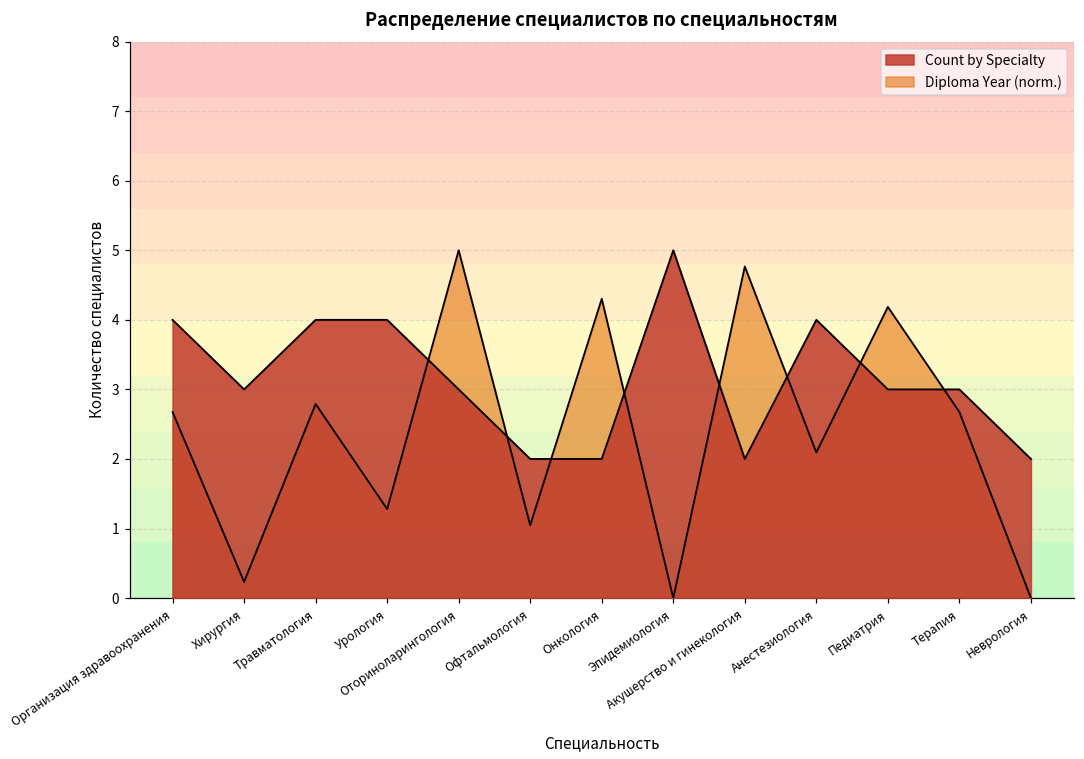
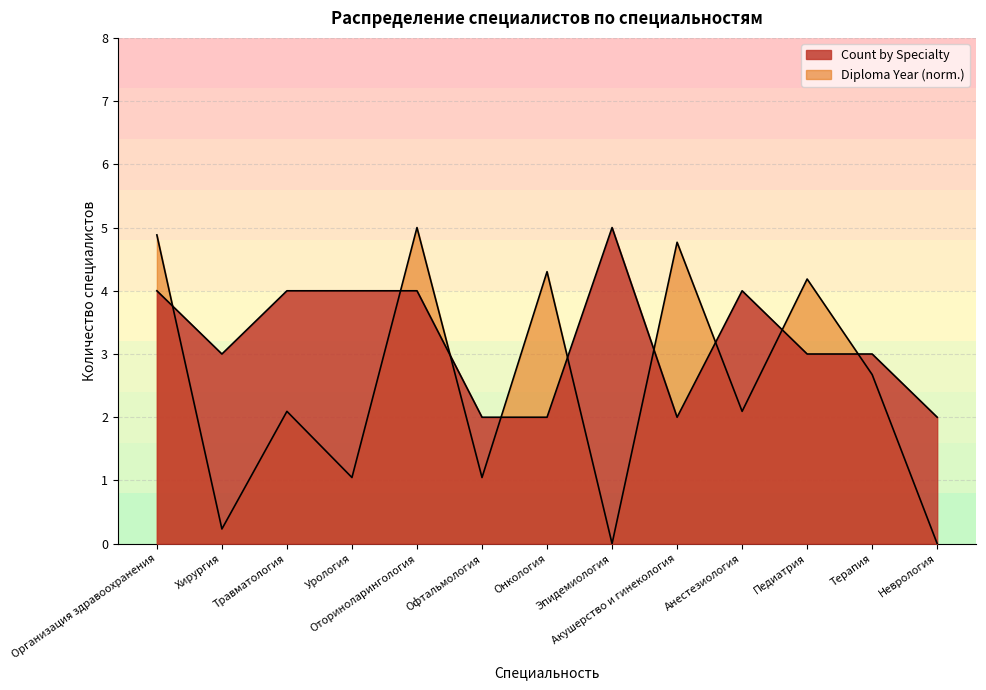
  {
    "Count by Specialty": {
      "Организация здравоохранения": 4,
      "Хирургия": 3,
      "Травматология": 4,
      "Урология": 4,
-     "Оториноларингология": 3,
+     "Оториноларингология": 4,
      "Офтальмология": 2,
      "Онкология": 2,
      "Эпидемиология": 5,
      "Акушерство и гинекология": 2,
      "Анестезиология": 4,
      "Педиатрия": 3,
      "Терапия": 3,
      "Неврология": 2
    },
    "Diploma Year (norm.)": {
-     "Организация здравоохранения": 2.7,
+     "Организация здравоохранения": 4.9,
      "Хирургия": 0.2,
-     "Травматология": 2.8,
-     "Урология": 1.3,
+     "Травматология": 2.1,
+     "Урология": 1.0,
      "Оториноларингология": 5.0,
      "Офтальмология": 1.0,
      "Онкология": 4.3,
      "Эпидемиология": 0.0,
      "Акушерство и гинекология": 4.8,
      "Анестезиология": 2.1,
      "Педиатрия": 4.2,
      "Терапия": 2.7,
      "Неврология": 0.0
    }
  }
